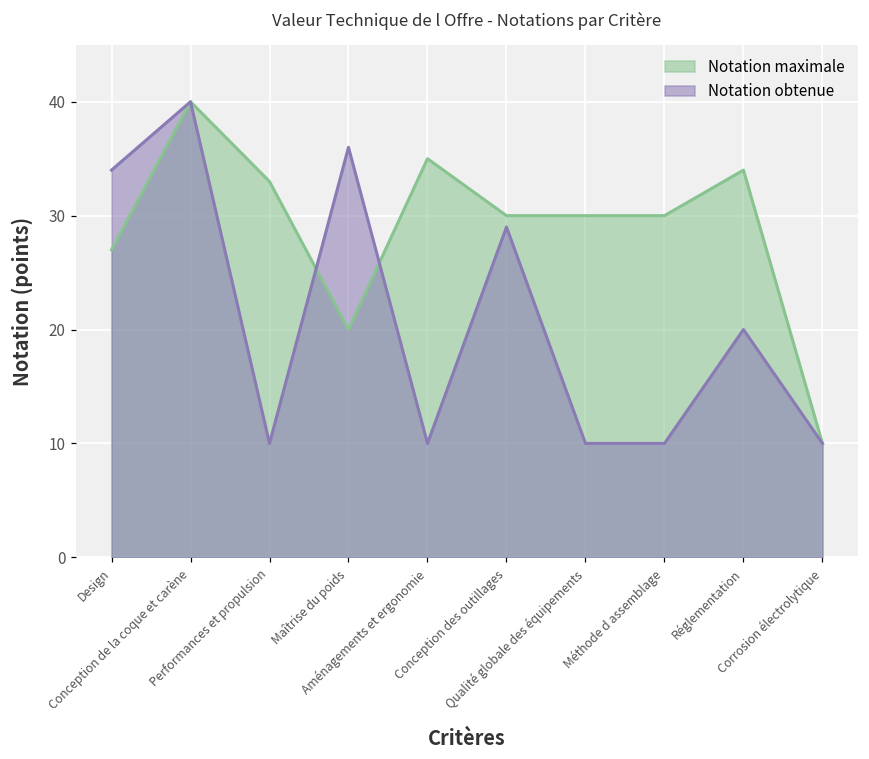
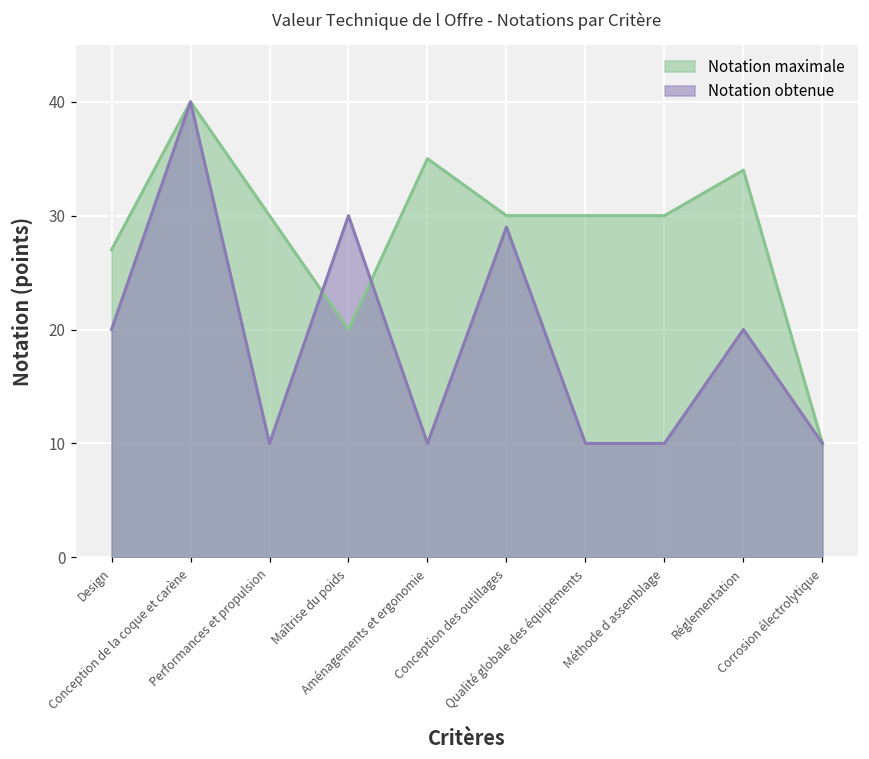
  {
    "Notation maximale": {
      "Design": 27,
-     "Performances et propulsion": 33,
+     "Performances et propulsion": 30,
      "Maîtrise du poids": 20,
      "Aménagements et ergonomie": 35,
      "Conception des outillages": 30,
      "Qualité globale des équipements": 30,
      "Méthode d assemblage": 30,
      "Réglementation": 34
    },
    "Notation obtenue": {
-     "Design": 34,
+     "Design": 20,
      "Performances et propulsion": 10,
-     "Maîtrise du poids": 36,
+     "Maîtrise du poids": 30,
      "Aménagements et ergonomie": 10,
      "Conception des outillages": 29,
      "Qualité globale des équipements": 10,
      "Méthode d assemblage": 10,
      "Réglementation": 20
    }
  }
